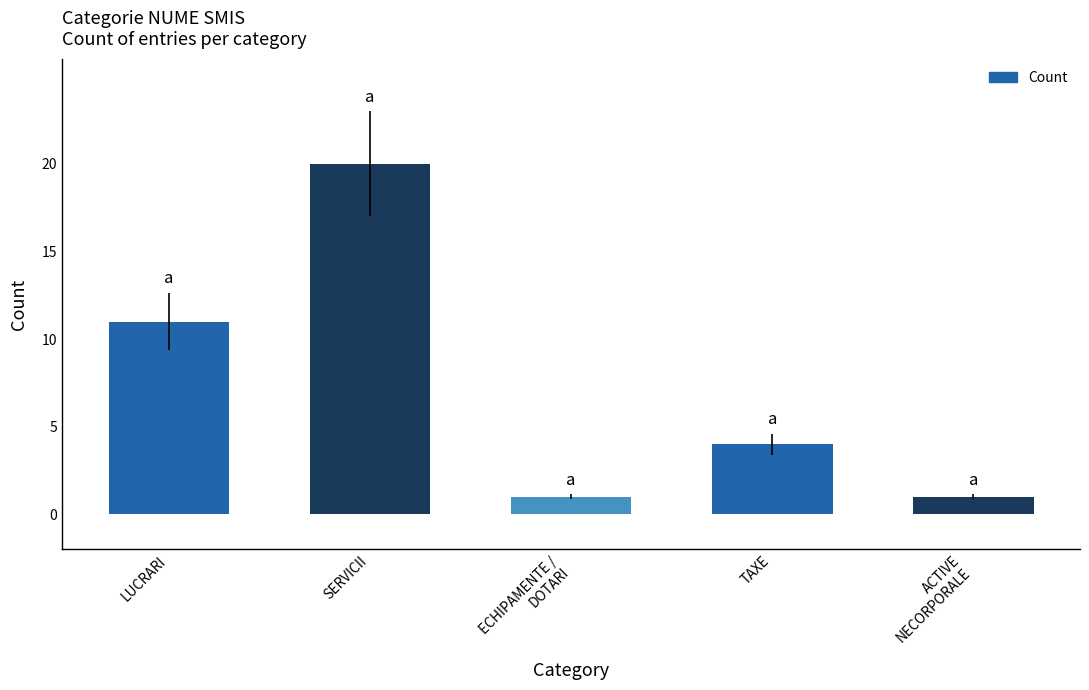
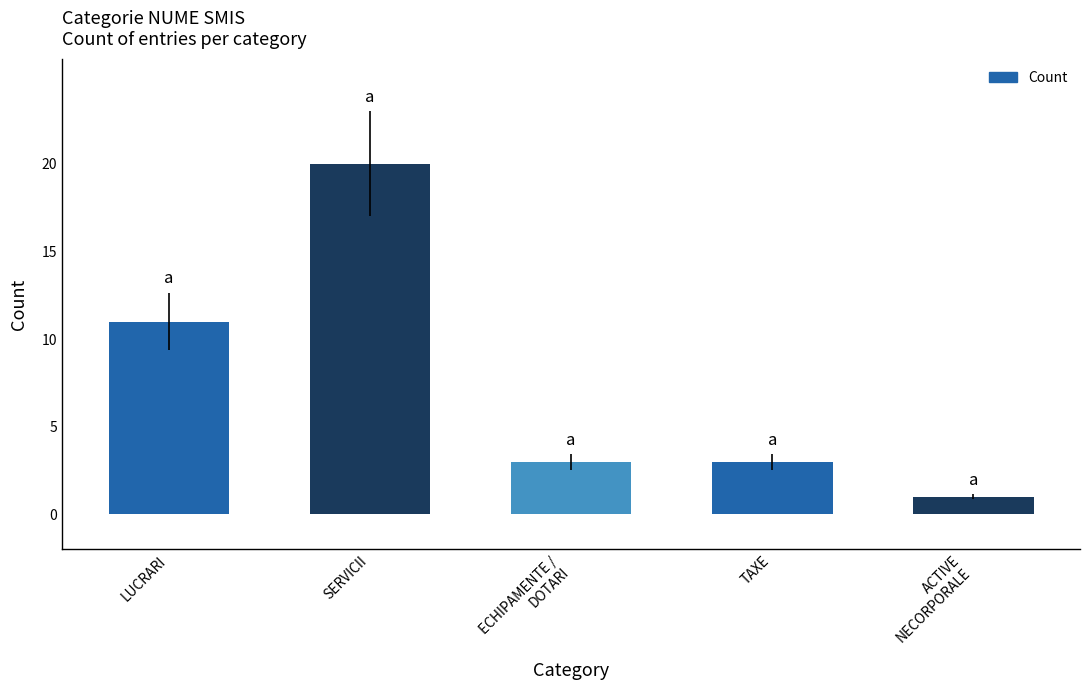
  {
    "LUCRARI": 11,
    "SERVICII": 20,
-   "ECHIPAMENTE / DOTARI": 1,
-   "TAXE": 4,
+   "ECHIPAMENTE / DOTARI": 3,
+   "TAXE": 3,
    "ACTIVE NECORPORALE": 1
  }
